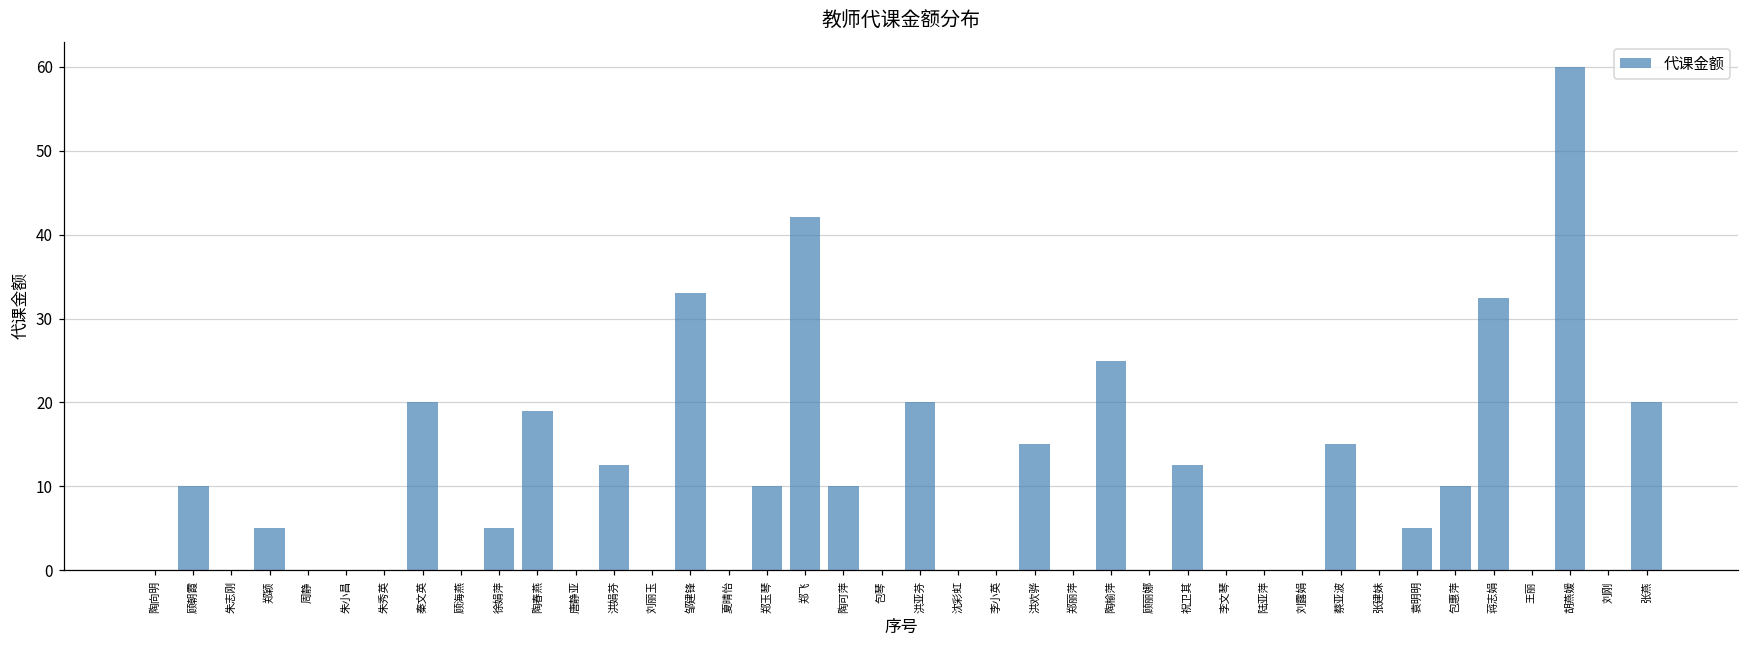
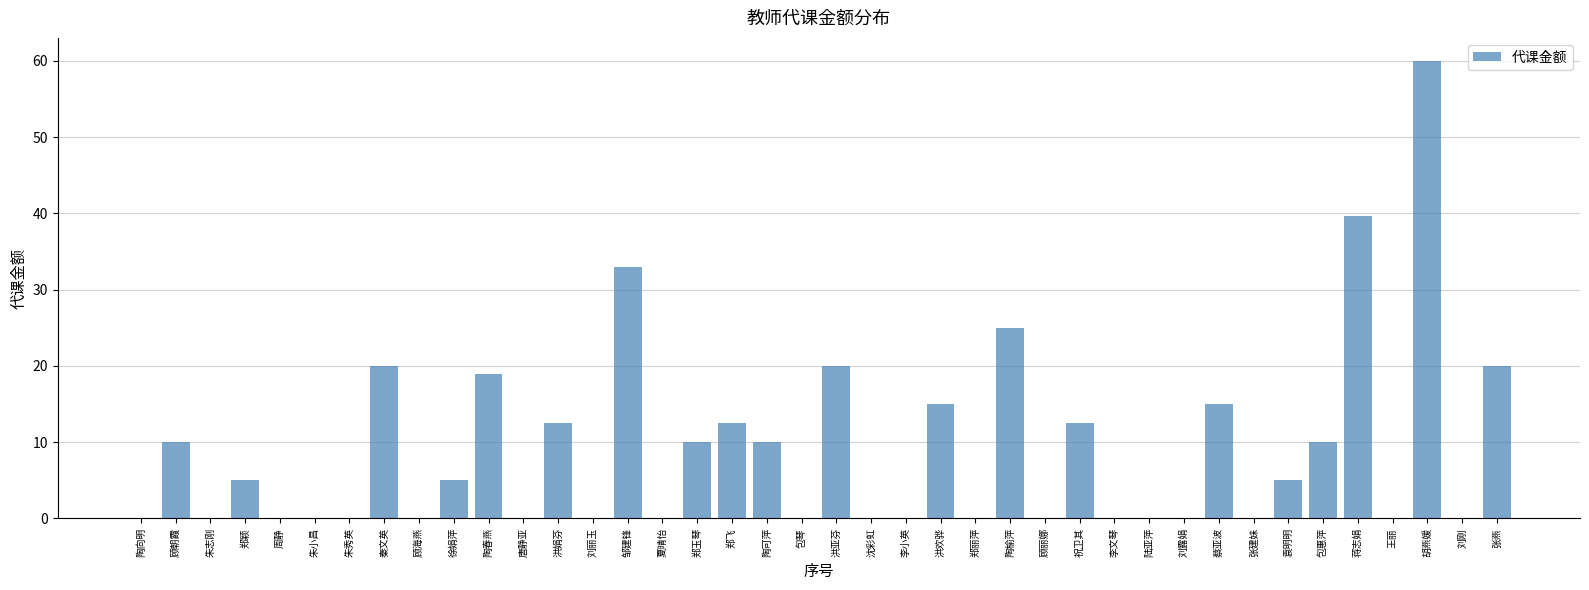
  {
    "陶向明": 0,
    "顾朝霞": 10,
    "朱志刚": 0,
    "郑颖": 5,
    "周静": 0,
    "朱小昌": 0,
    "朱秀英": 0,
    "秦文英": 20,
    "顾海燕": 0,
    "徐娟萍": 5,
    "陶春燕": 19,
    "唐静亚": 0,
    "洪娟芬": 13,
    "刘丽玉": 0,
    "邹建锋": 33,
    "夏晴怡": 0,
    "郑玉琴": 10,
-   "郑飞": 42,
+   "郑飞": 13,
    "陶可萍": 10,
    "包琴": 0,
    "洪亚芬": 20,
    "沈彩虹": 0,
    "李小英": 0,
    "洪欢骅": 15,
    "郑丽萍": 0,
    "陶榆萍": 25,
    "顾丽娜": 0,
    "祝卫其": 13,
    "李文琴": 0,
    "陆亚萍": 0,
    "刘露娟": 0,
    "蔡亚波": 15,
    "张建妹": 0,
    "袁明明": 5,
    "包惠萍": 10,
-   "蒋志娟": 33,
+   "蒋志娟": 40,
    "王丽": 0,
    "胡燕媛": 60,
    "刘刚": 0,
    "张燕": 20
  }
